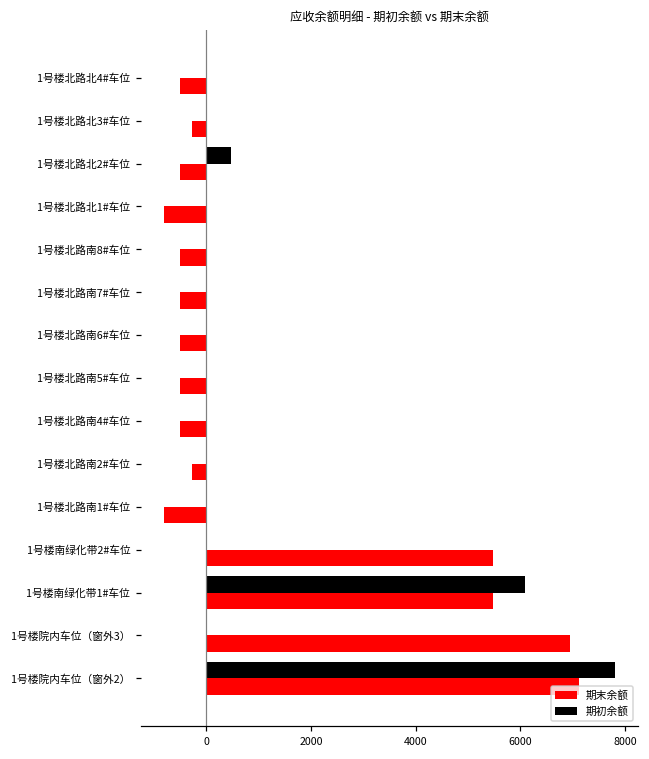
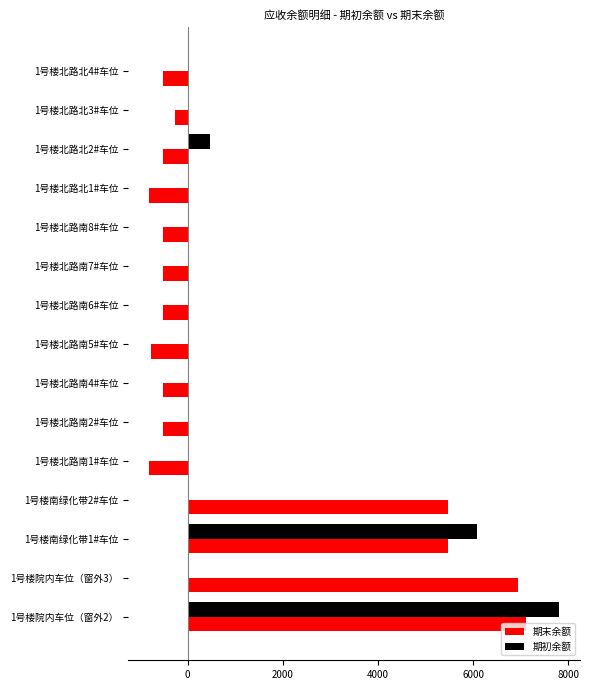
  {
    "期末余额": {
      "1号楼北路北4#车位": -500,
      "1号楼北路北3#车位": -300,
      "1号楼北路北2#车位": -500,
      "1号楼北路北1#车位": -800,
      "1号楼北路南8#车位": -500,
      "1号楼北路南7#车位": -500,
      "1号楼北路南6#车位": -500,
-     "1号楼北路南5#车位": -500,
+     "1号楼北路南5#车位": -800,
      "1号楼北路南4#车位": -500,
-     "1号楼北路南2#车位": -300,
+     "1号楼北路南2#车位": -500,
      "1号楼北路南1#车位": -800,
      "1号楼南绿化带2#车位": 5500,
      "1号楼南绿化带1#车位": 5500,
      "1号楼院内车位（窗外3）": 6900
    },
    "期初余额": {
      "1号楼北路北4#车位": 0,
      "1号楼北路北3#车位": 0,
      "1号楼北路北2#车位": 500,
      "1号楼北路北1#车位": 0,
      "1号楼北路南8#车位": 0,
      "1号楼北路南7#车位": 0,
      "1号楼北路南6#车位": 0,
      "1号楼北路南5#车位": 0,
      "1号楼北路南4#车位": 0,
      "1号楼北路南2#车位": 0,
      "1号楼北路南1#车位": 0,
      "1号楼南绿化带2#车位": 0,
      "1号楼南绿化带1#车位": 6100,
      "1号楼院内车位（窗外3）": 0,
      "1号楼院内车位（窗外2）": 7800
    }
  }
